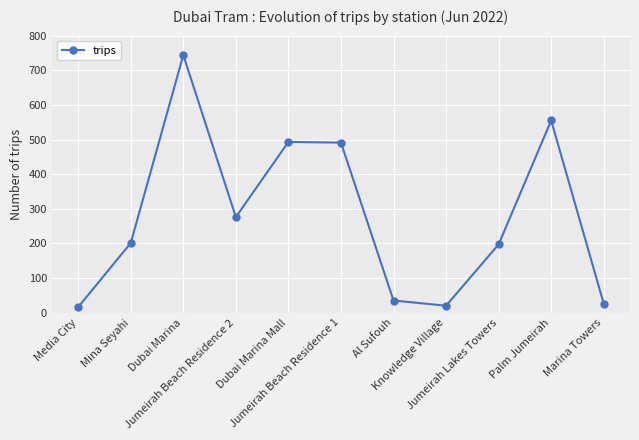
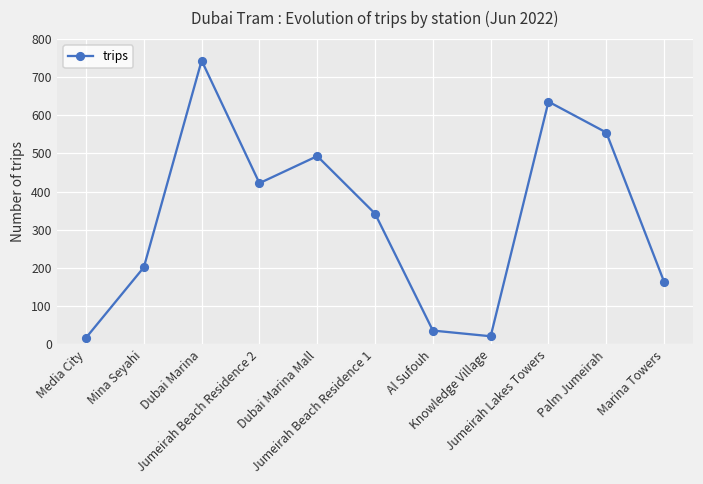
  {
    "Media City": 20,
    "Mina Seyahi": 200,
    "Dubai Marina": 740,
-   "Jumeirah Beach Residence 2": 280,
+   "Jumeirah Beach Residence 2": 420,
    "Dubai Marina Mall": 490,
-   "Jumeirah Beach Residence 1": 490,
+   "Jumeirah Beach Residence 1": 340,
    "Al Sufouh": 40,
    "Knowledge Village": 20,
-   "Jumeirah Lakes Towers": 200,
+   "Jumeirah Lakes Towers": 640,
    "Palm Jumeirah": 560,
-   "Marina Towers": 30
+   "Marina Towers": 160
  }
